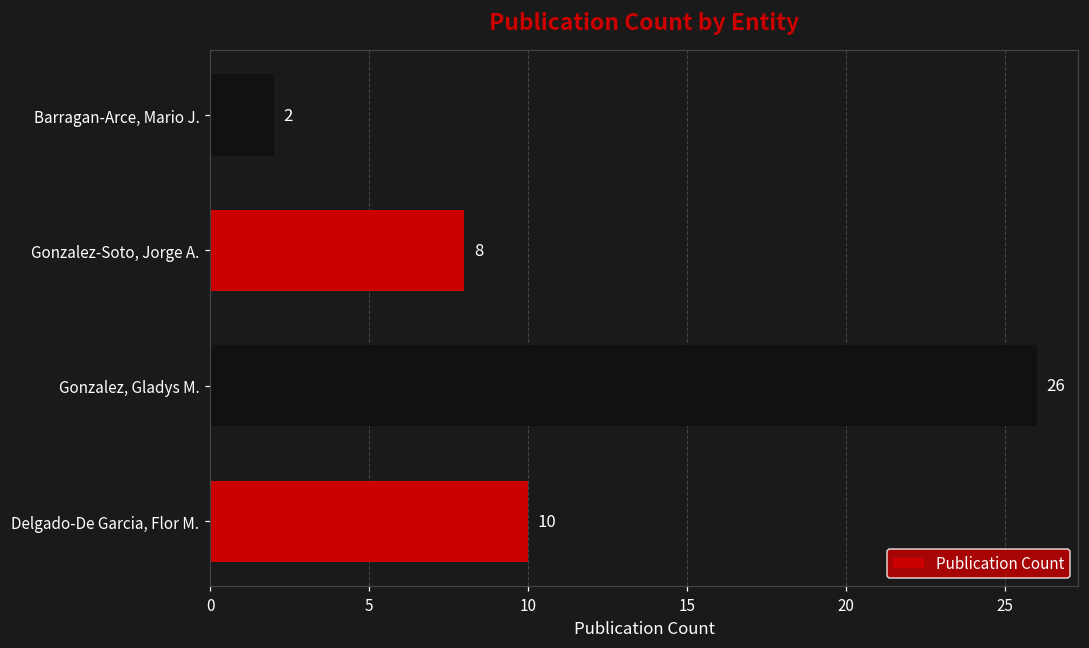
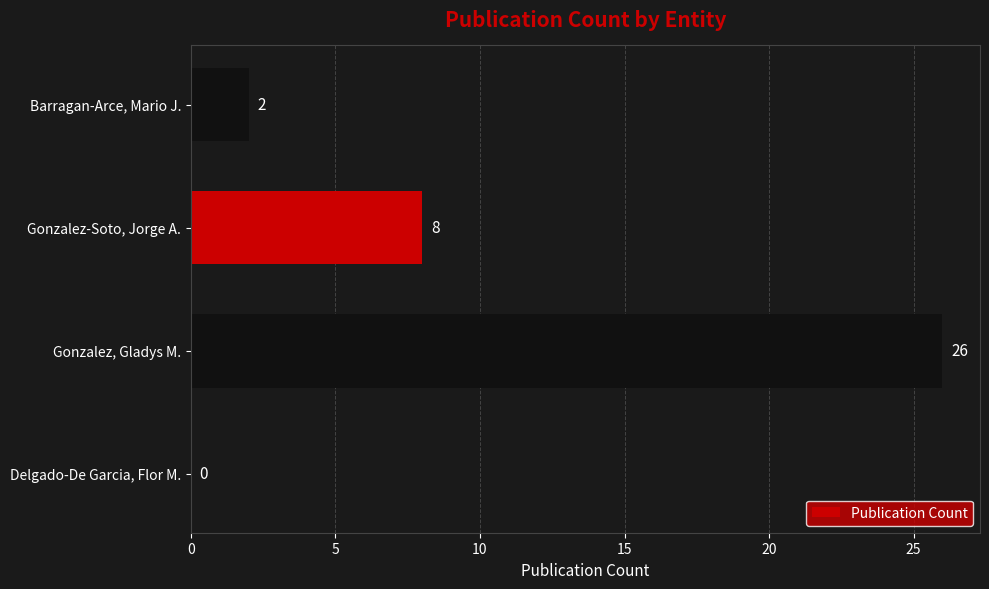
  {
    "Barragan-Arce, Mario J.": 2,
    "Gonzalez-Soto, Jorge A.": 8,
    "Gonzalez, Gladys M.": 26,
-   "Delgado-De Garcia, Flor M.": 10
+   "Delgado-De Garcia, Flor M.": 0
  }
